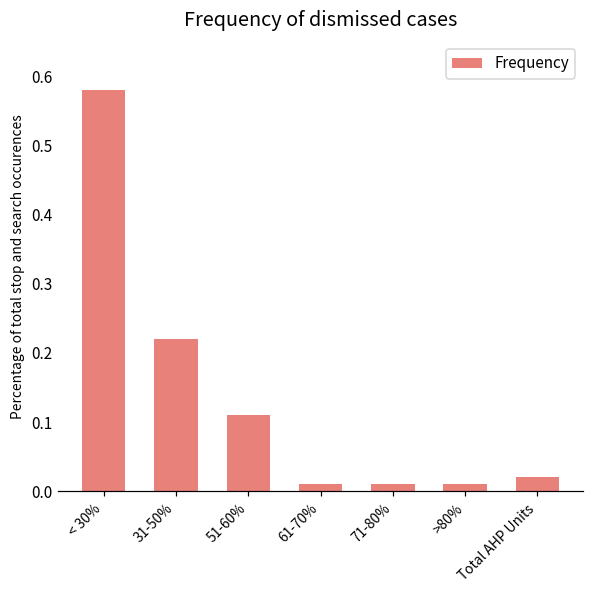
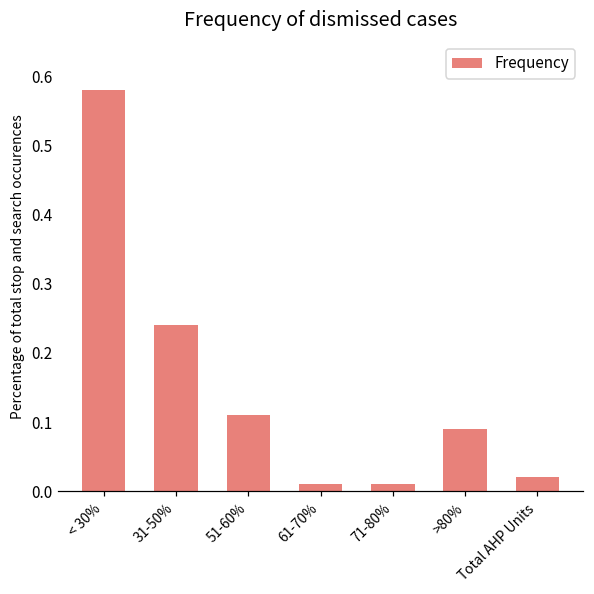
  {
    "< 30%": 0.58,
-   "31-50%": 0.22,
+   "31-50%": 0.24,
    "51-60%": 0.11,
    "61-70%": 0.01,
    "71-80%": 0.01,
-   ">80%": 0.01,
+   ">80%": 0.09,
    "Total AHP Units": 0.02
  }
